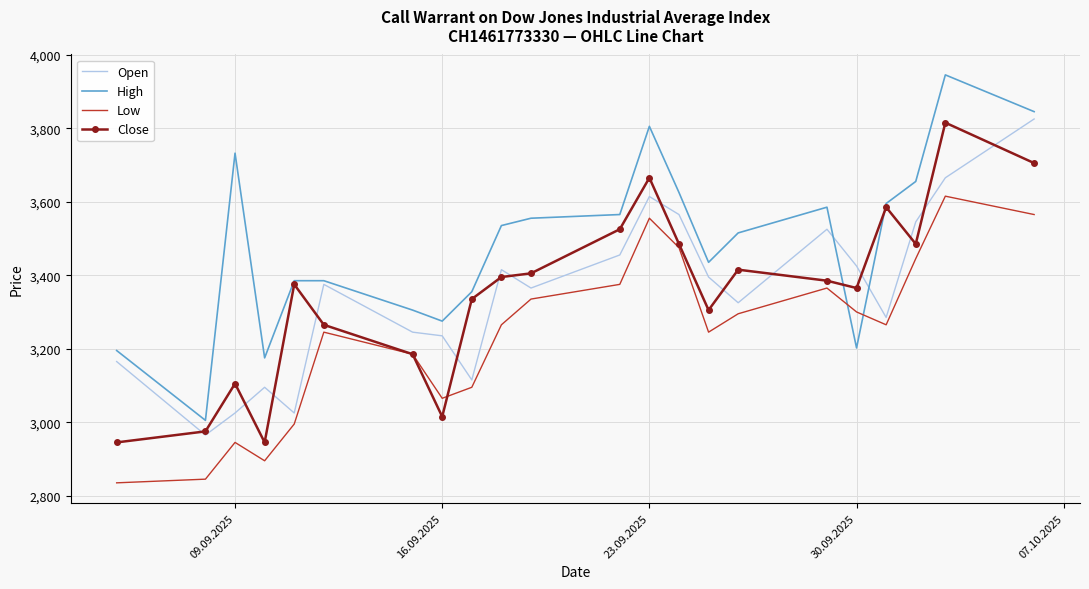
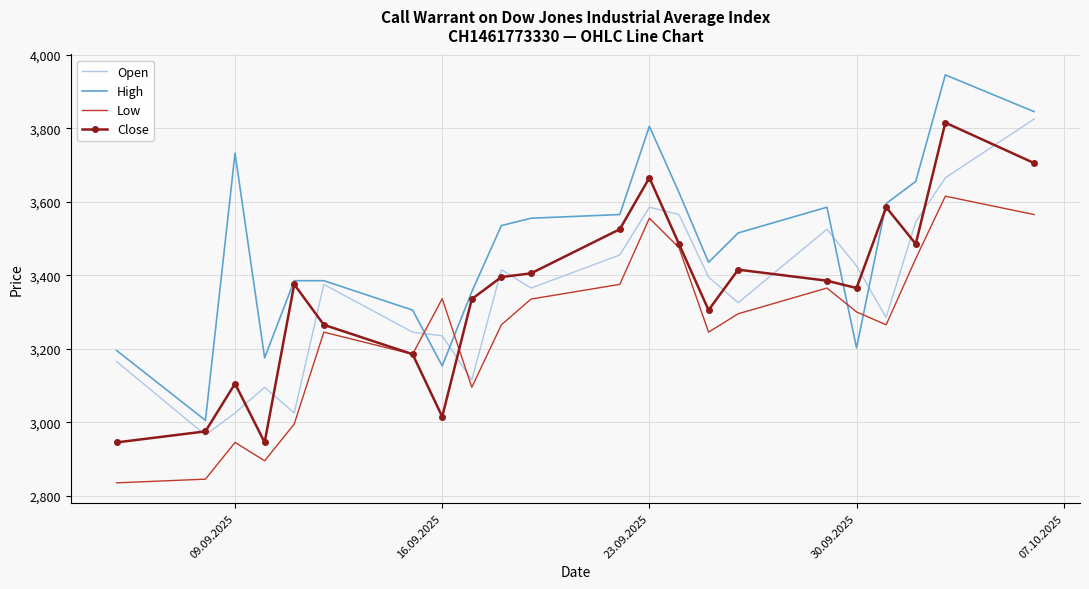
  {
    "Open": {
      "09.09.2025": "3,030",
      "16.09.2025": "3,240",
-     "23.09.2025": "3,610",
+     "23.09.2025": "3,590",
      "30.09.2025": "3,430"
    },
    "High": {
      "09.09.2025": "3,730",
-     "16.09.2025": "3,280",
+     "16.09.2025": "3,150",
      "23.09.2025": "3,810",
      "30.09.2025": "3,200"
    },
    "Low": {
      "09.09.2025": "2,950",
-     "16.09.2025": "3,070",
+     "16.09.2025": "3,340",
      "23.09.2025": "3,560",
      "30.09.2025": "3,300"
    },
    "Close": {
      "09.09.2025": "3,110",
      "16.09.2025": "3,020",
      "23.09.2025": "3,670",
      "30.09.2025": "3,370"
    }
  }
